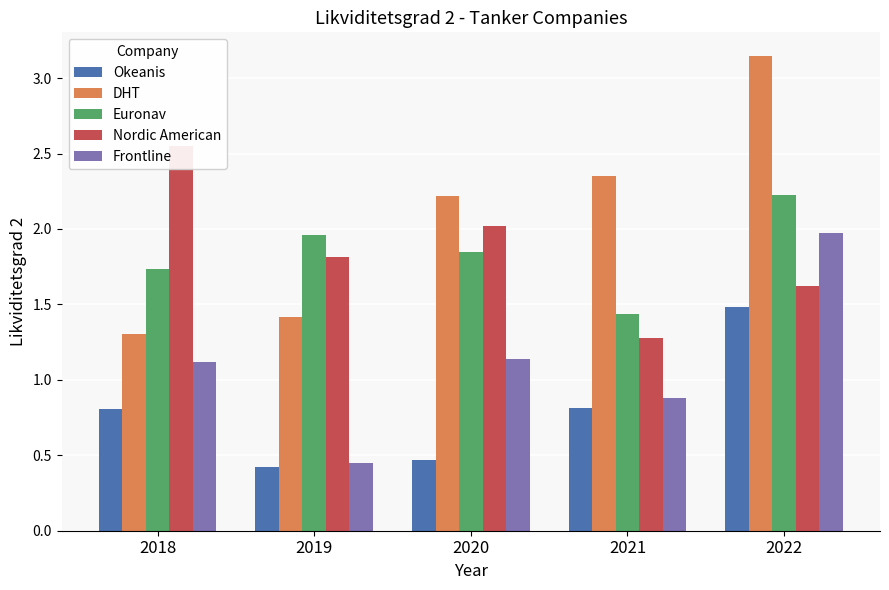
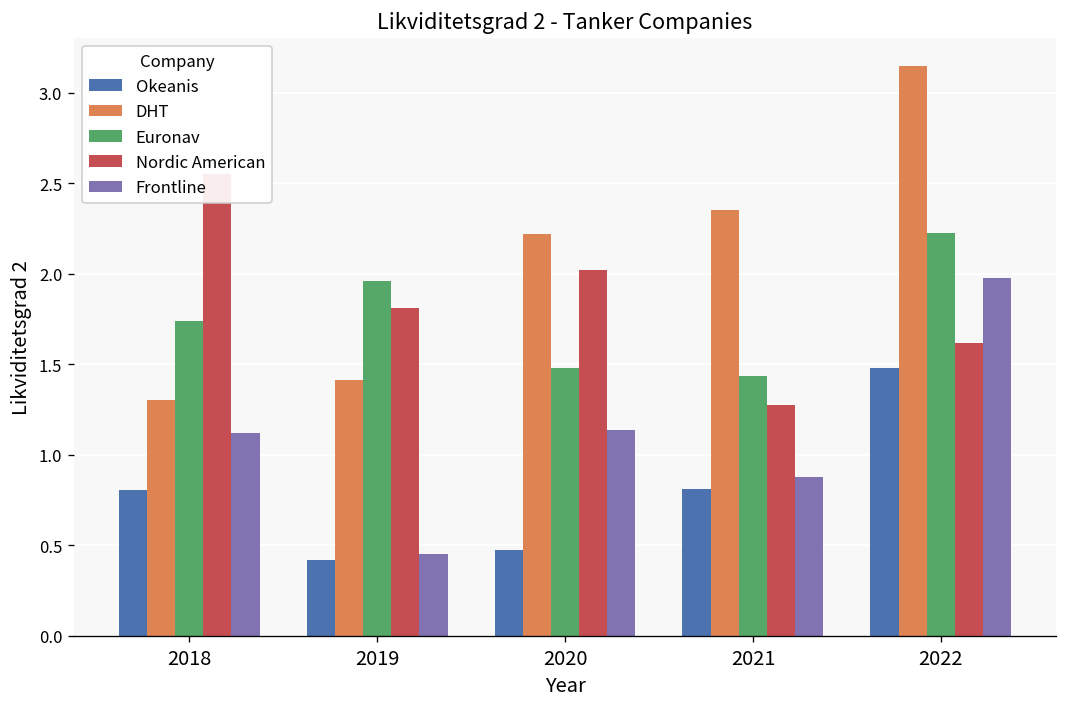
  {
    "Euronav": {
      "2018": 1.74,
      "2019": 1.96,
-     "2020": 1.85,
+     "2020": 1.48,
      "2021": 1.44,
      "2022": 2.22
    }
  }
